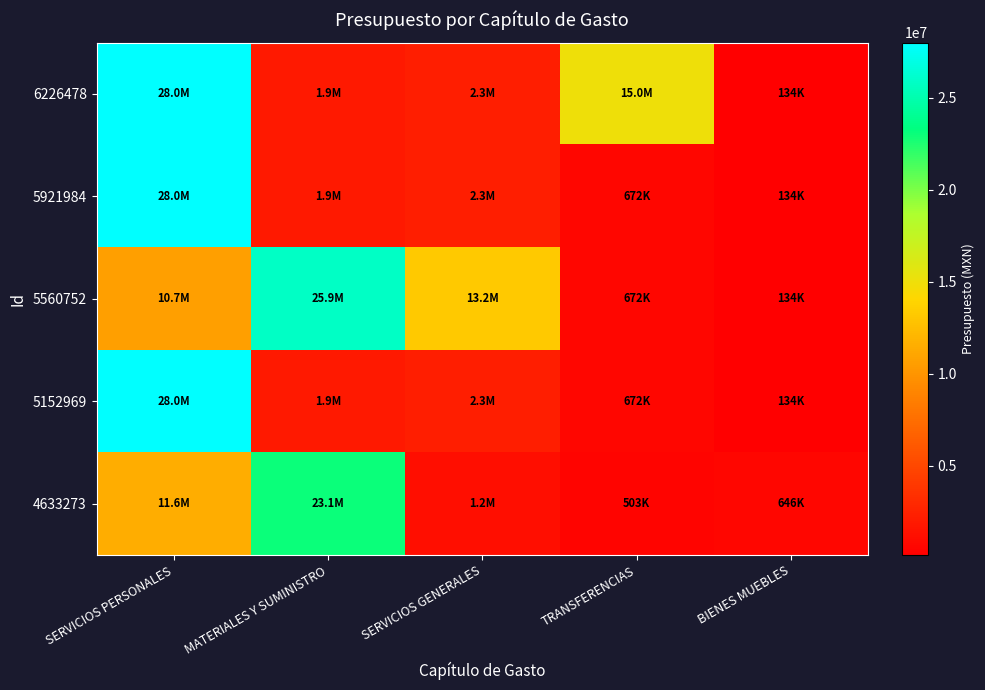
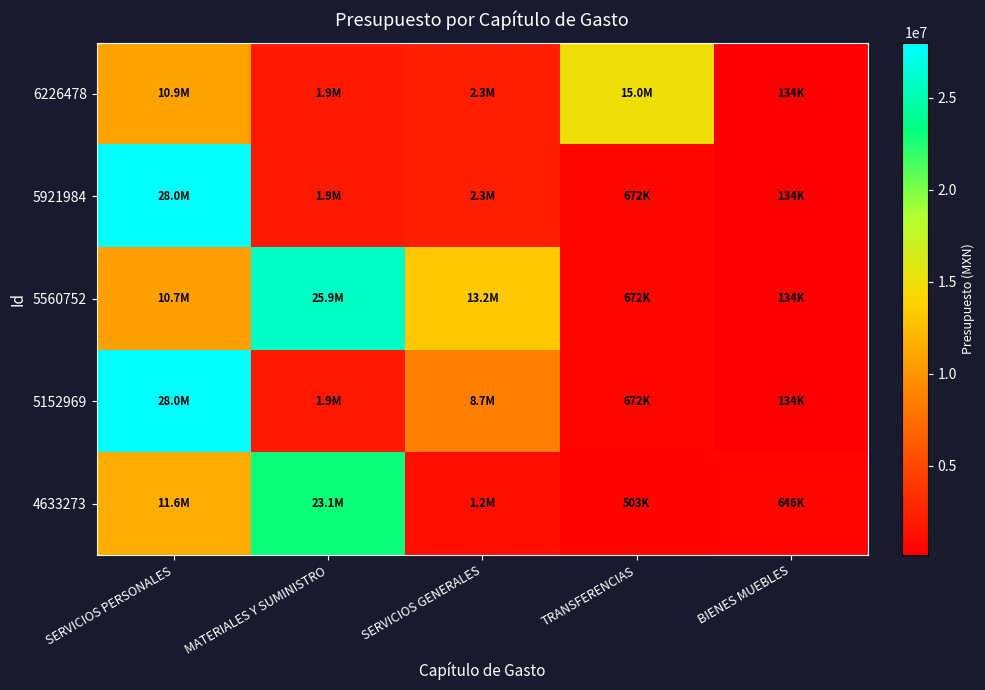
  {
    "6226478": {
-     "SERVICIOS PERSONALES": "28.0M",
+     "SERVICIOS PERSONALES": "10.9M",
      "MATERIALES Y SUMINISTRO": "1.9M",
      "SERVICIOS GENERALES": "2.3M",
      "TRANSFERENCIAS": "15.0M",
      "BIENES MUEBLES": "134K"
    },
    "5921984": {
      "SERVICIOS PERSONALES": "28.0M",
      "MATERIALES Y SUMINISTRO": "1.9M",
      "SERVICIOS GENERALES": "2.3M",
      "TRANSFERENCIAS": "672K",
      "BIENES MUEBLES": "134K"
    },
    "5560752": {
      "SERVICIOS PERSONALES": "10.7M",
      "MATERIALES Y SUMINISTRO": "25.9M",
      "SERVICIOS GENERALES": "13.2M",
      "TRANSFERENCIAS": "672K",
      "BIENES MUEBLES": "134K"
    },
    "5152969": {
      "SERVICIOS PERSONALES": "28.0M",
      "MATERIALES Y SUMINISTRO": "1.9M",
-     "SERVICIOS GENERALES": "2.3M",
+     "SERVICIOS GENERALES": "8.7M",
      "TRANSFERENCIAS": "672K",
      "BIENES MUEBLES": "134K"
    },
    "4633273": {
      "SERVICIOS PERSONALES": "11.6M",
      "MATERIALES Y SUMINISTRO": "23.1M",
      "SERVICIOS GENERALES": "1.2M",
      "TRANSFERENCIAS": "503K",
      "BIENES MUEBLES": "646K"
    }
  }
